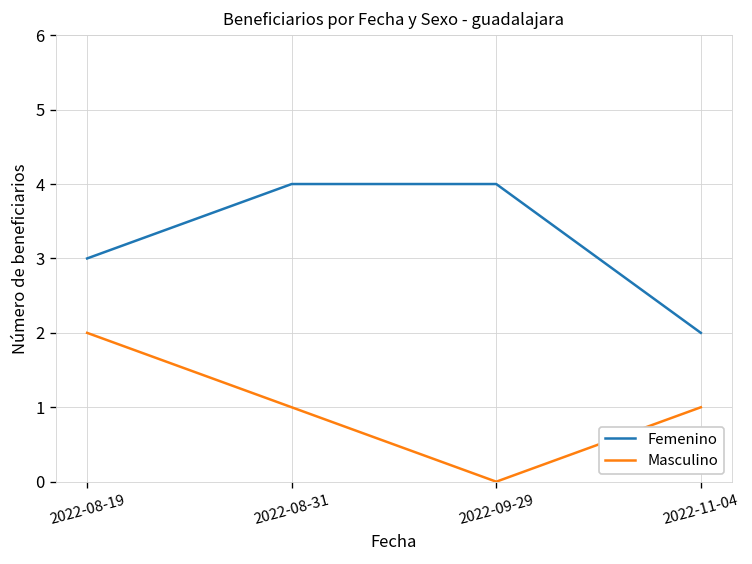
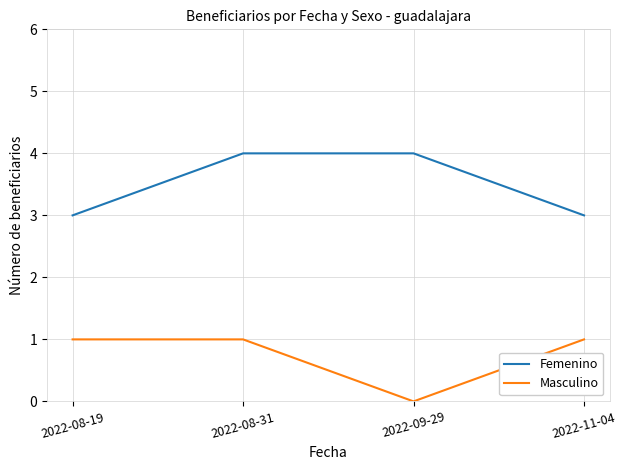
  {
    "Femenino": {
      "2022-08-19": 3,
      "2022-08-31": 4,
      "2022-09-29": 4,
-     "2022-11-04": 2
+     "2022-11-04": 3
    },
    "Masculino": {
-     "2022-08-19": 2,
+     "2022-08-19": 1,
      "2022-08-31": 1,
      "2022-09-29": 0,
      "2022-11-04": 1
    }
  }
